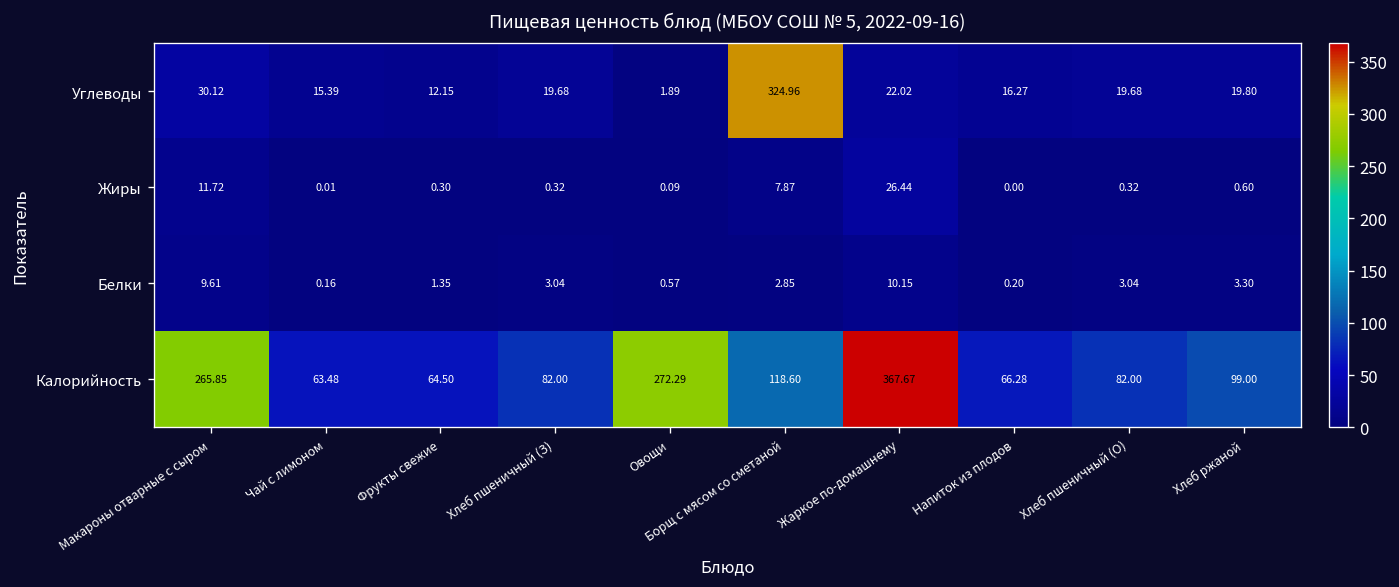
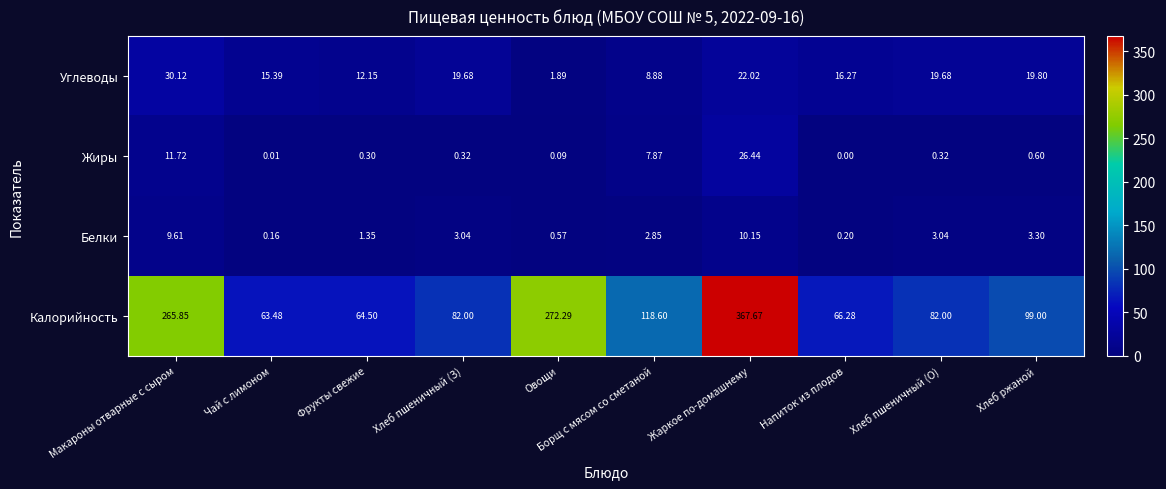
  {
    "Углеводы": {
      "Макароны отварные с сыром": 30.12,
      "Чай с лимоном": 15.39,
      "Фрукты свежие": 12.15,
      "Хлеб пшеничный (З)": 19.68,
      "Овощи": 1.89,
-     "Борщ с мясом со сметаной": 324.96,
+     "Борщ с мясом со сметаной": 8.88,
      "Жаркое по-домашнему": 22.02,
      "Напиток из плодов": 16.27,
      "Хлеб пшеничный (О)": 19.68,
      "Хлеб ржаной": 19.80
    },
    "Жиры": {
      "Макароны отварные с сыром": 11.72,
      "Чай с лимоном": 0.01,
      "Фрукты свежие": 0.30,
      "Хлеб пшеничный (З)": 0.32,
      "Овощи": 0.09,
      "Борщ с мясом со сметаной": 7.87,
      "Жаркое по-домашнему": 26.44,
      "Напиток из плодов": 0.00,
      "Хлеб пшеничный (О)": 0.32,
      "Хлеб ржаной": 0.60
    },
    "Белки": {
      "Макароны отварные с сыром": 9.61,
      "Чай с лимоном": 0.16,
      "Фрукты свежие": 1.35,
      "Хлеб пшеничный (З)": 3.04,
      "Овощи": 0.57,
      "Борщ с мясом со сметаной": 2.85,
      "Жаркое по-домашнему": 10.15,
      "Напиток из плодов": 0.20,
      "Хлеб пшеничный (О)": 3.04,
      "Хлеб ржаной": 3.30
    },
    "Калорийность": {
      "Макароны отварные с сыром": 265.85,
      "Чай с лимоном": 63.48,
      "Фрукты свежие": 64.50,
      "Хлеб пшеничный (З)": 82.00,
      "Овощи": 272.29,
      "Борщ с мясом со сметаной": 118.60,
      "Жаркое по-домашнему": 367.67,
      "Напиток из плодов": 66.28,
      "Хлеб пшеничный (О)": 82.00,
      "Хлеб ржаной": 99.00
    }
  }
